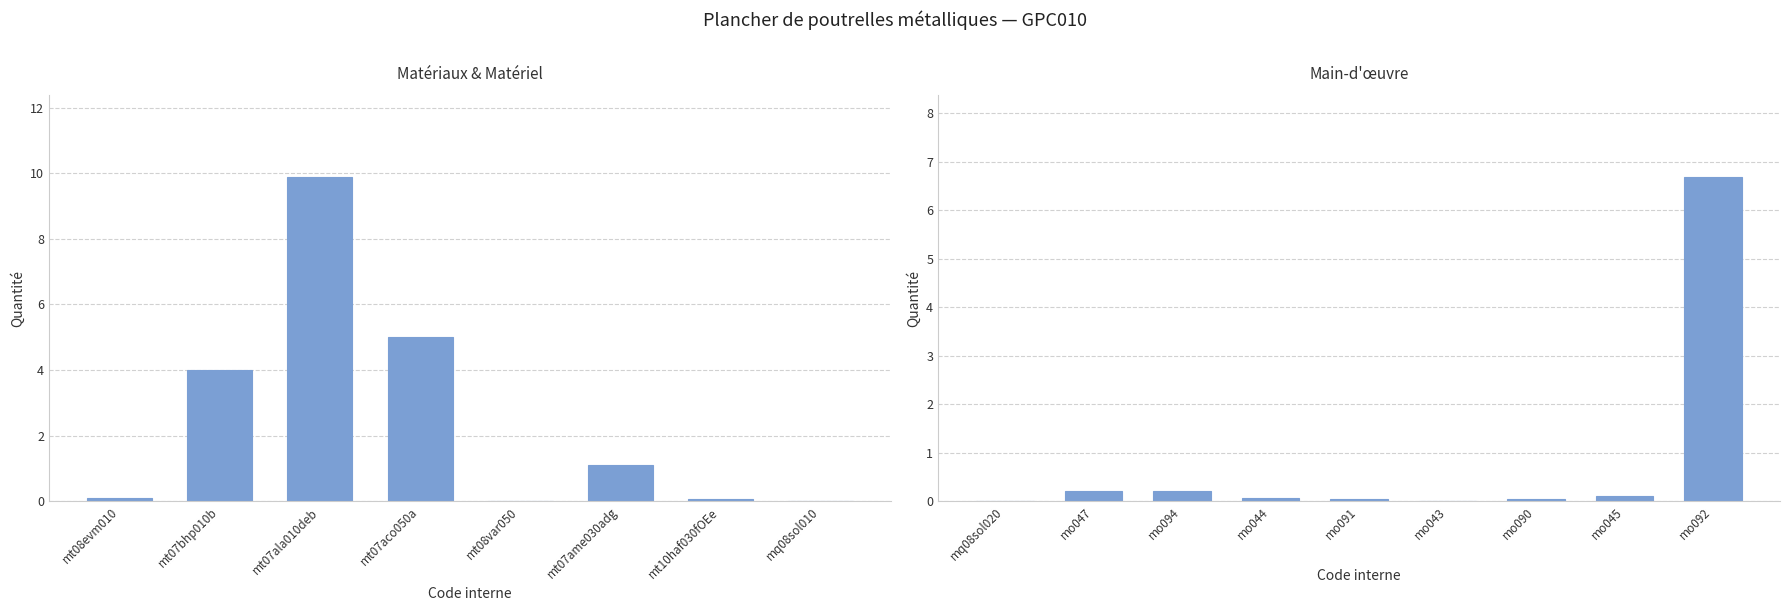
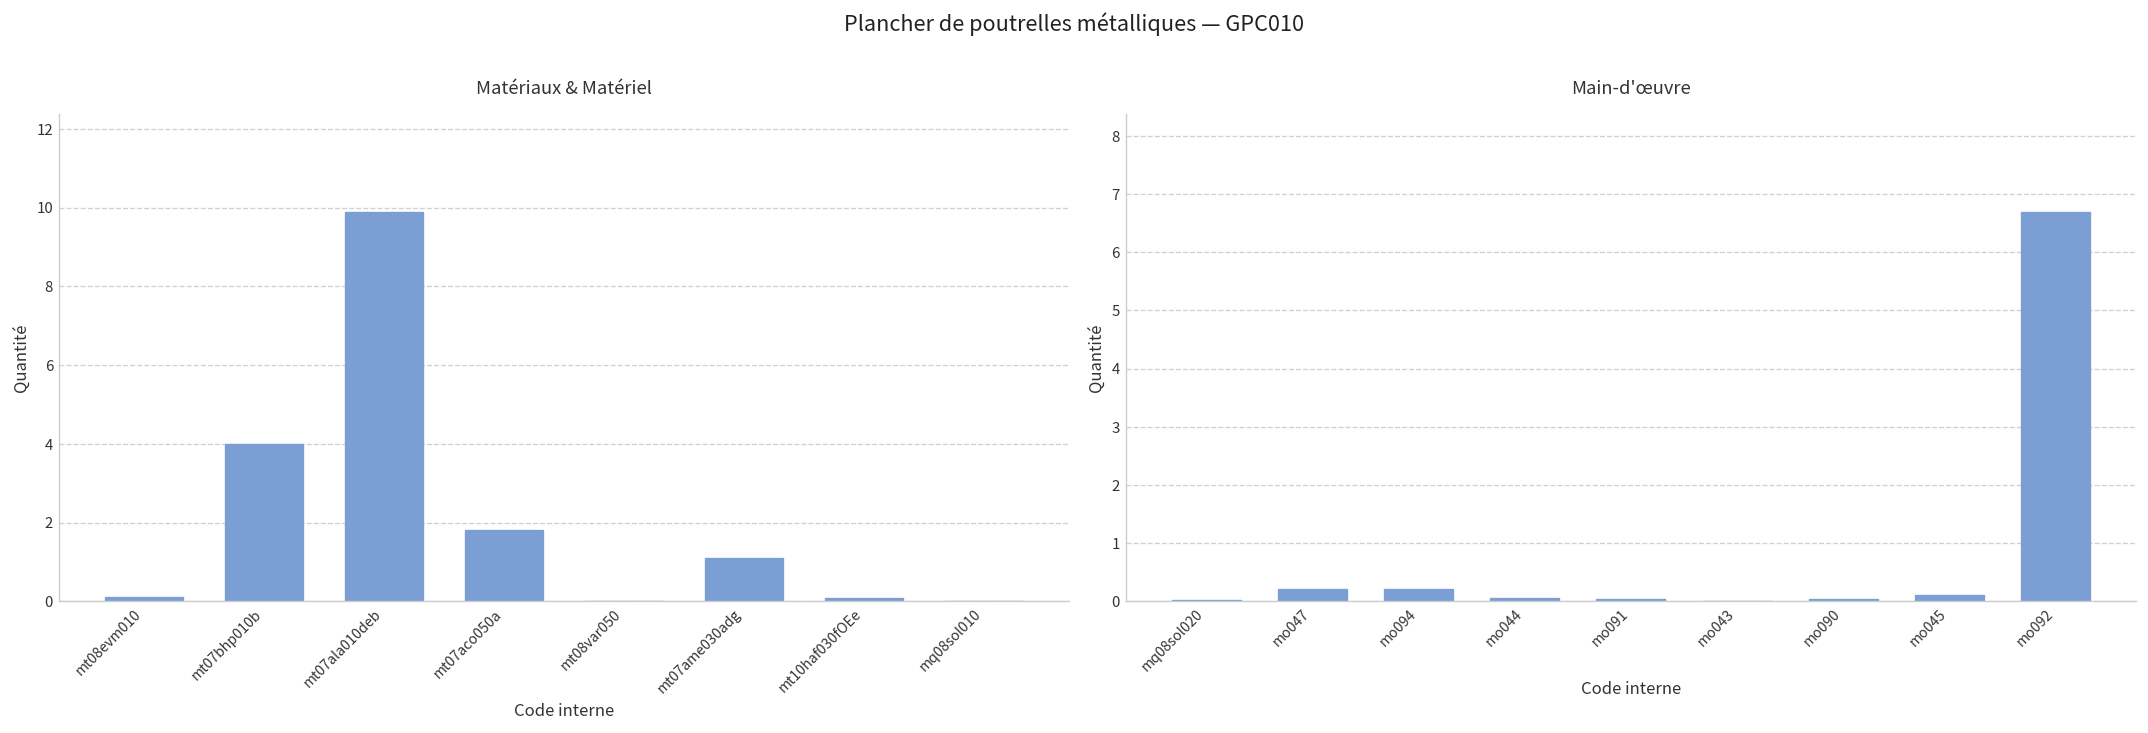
  {
    "Matériaux & Matériel": {
      "mt08evm010": 0.1,
      "mt07bhp010b": 4.0,
      "mt07ala010deb": 9.9,
-     "mt07aco050a": 5.0,
+     "mt07aco050a": 1.8,
      "mt07ame030adg": 1.1,
      "mt10haf030fOEe": 0.1
    },
    "Main-d'œuvre": {
      "mo047": 0.2,
      "mo094": 0.2,
      "mo044": 0.1,
      "mo045": 0.1,
      "mo092": 6.7
    }
  }
